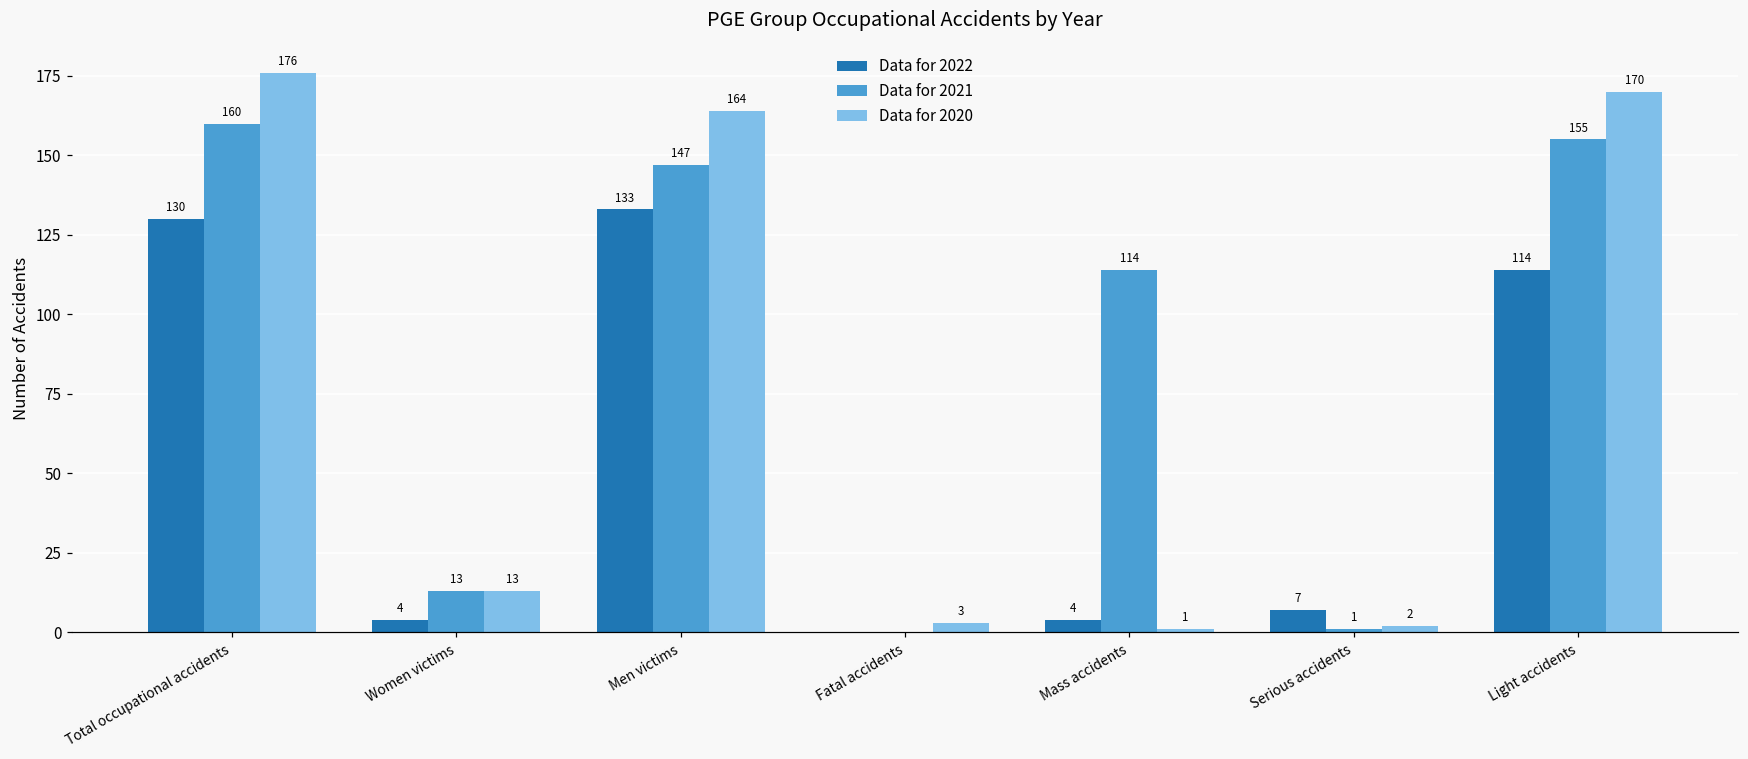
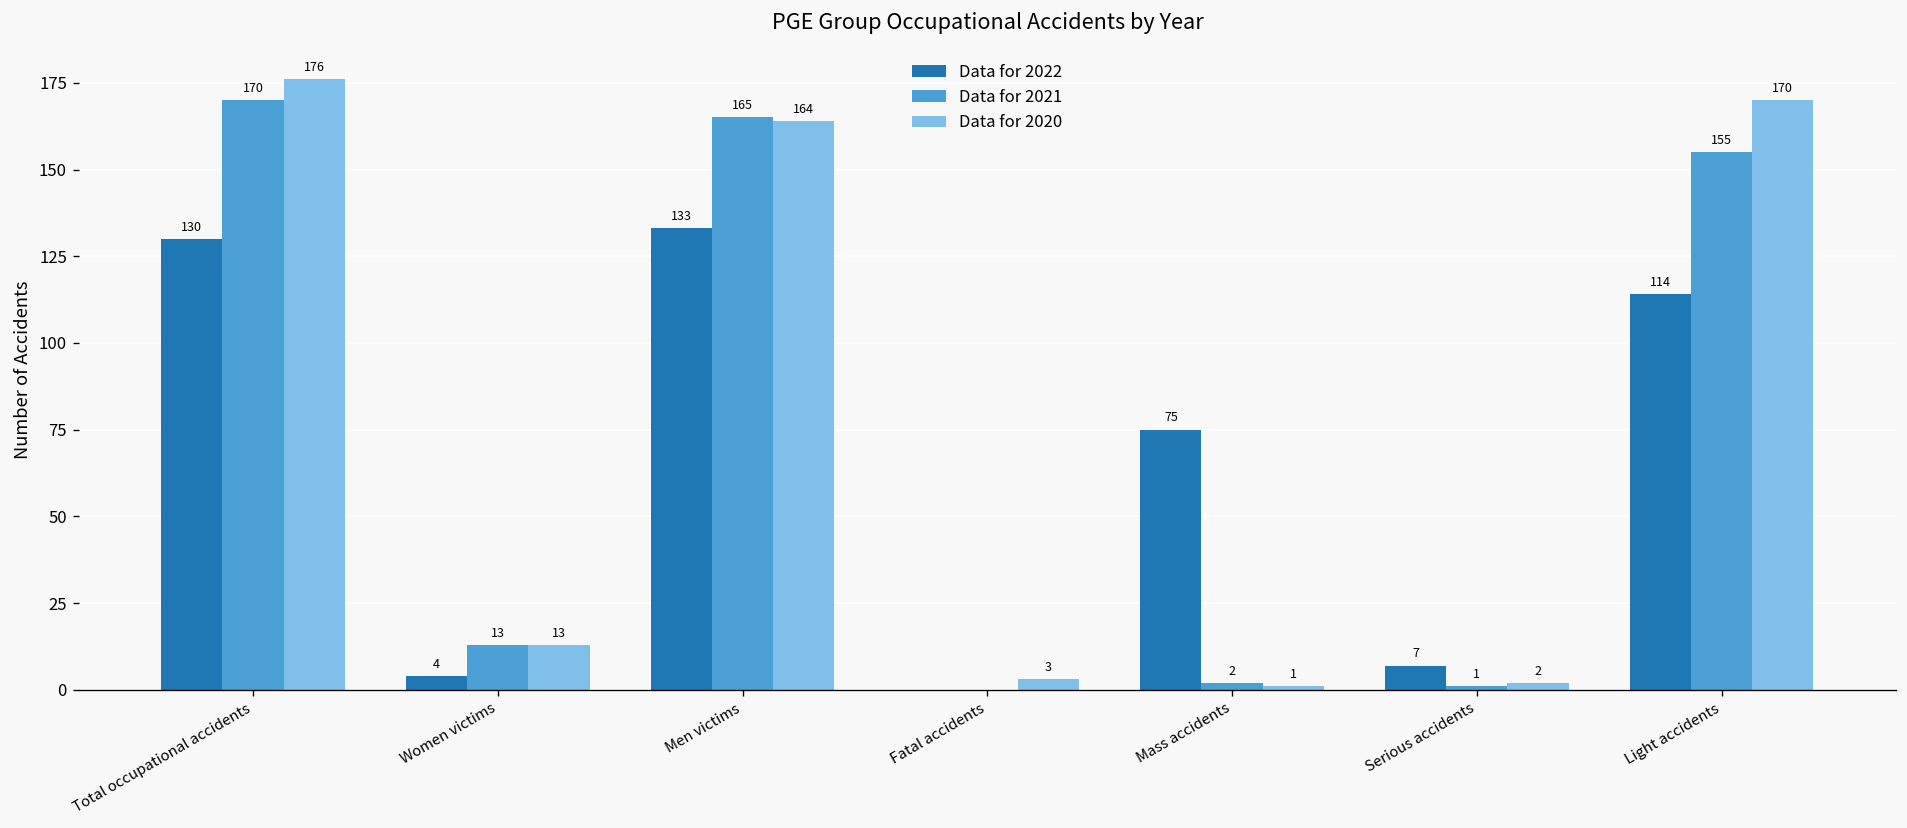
  {
    "Data for 2022": {
      "Total occupational accidents": 130,
      "Women victims": 4,
      "Men victims": 133,
-     "Mass accidents": 4,
+     "Mass accidents": 75,
      "Serious accidents": 7,
      "Light accidents": 114
    },
    "Data for 2021": {
-     "Total occupational accidents": 160,
+     "Total occupational accidents": 170,
      "Women victims": 13,
-     "Men victims": 147,
-     "Mass accidents": 114,
+     "Men victims": 165,
+     "Mass accidents": 2,
      "Serious accidents": 1,
      "Light accidents": 155
    },
    "Data for 2020": {
      "Total occupational accidents": 176,
      "Women victims": 13,
      "Men victims": 164,
      "Fatal accidents": 3,
      "Mass accidents": 1,
      "Serious accidents": 2,
      "Light accidents": 170
    }
  }
